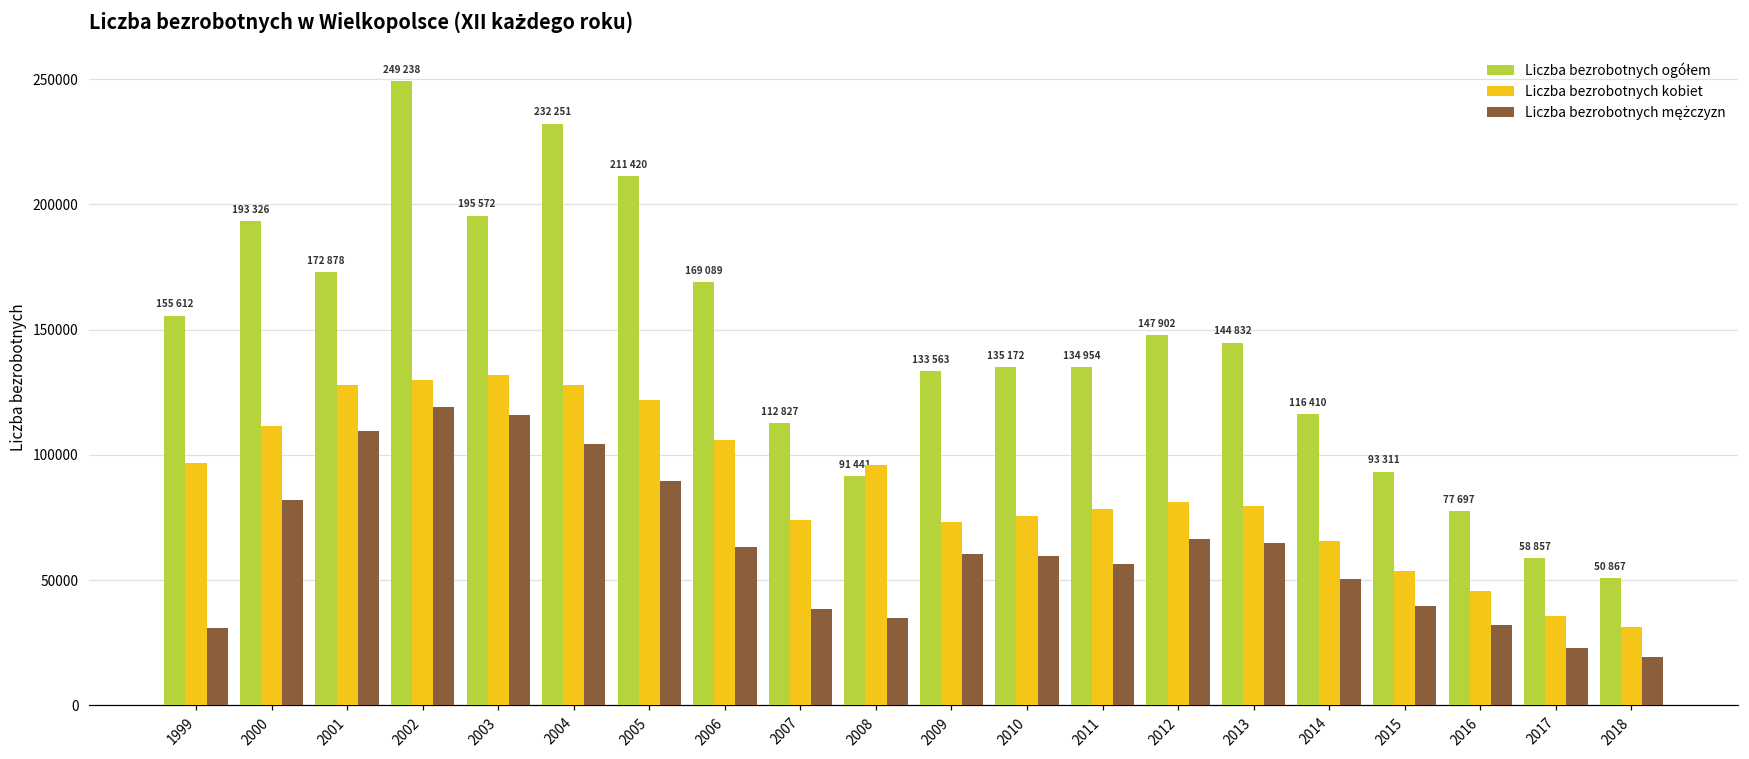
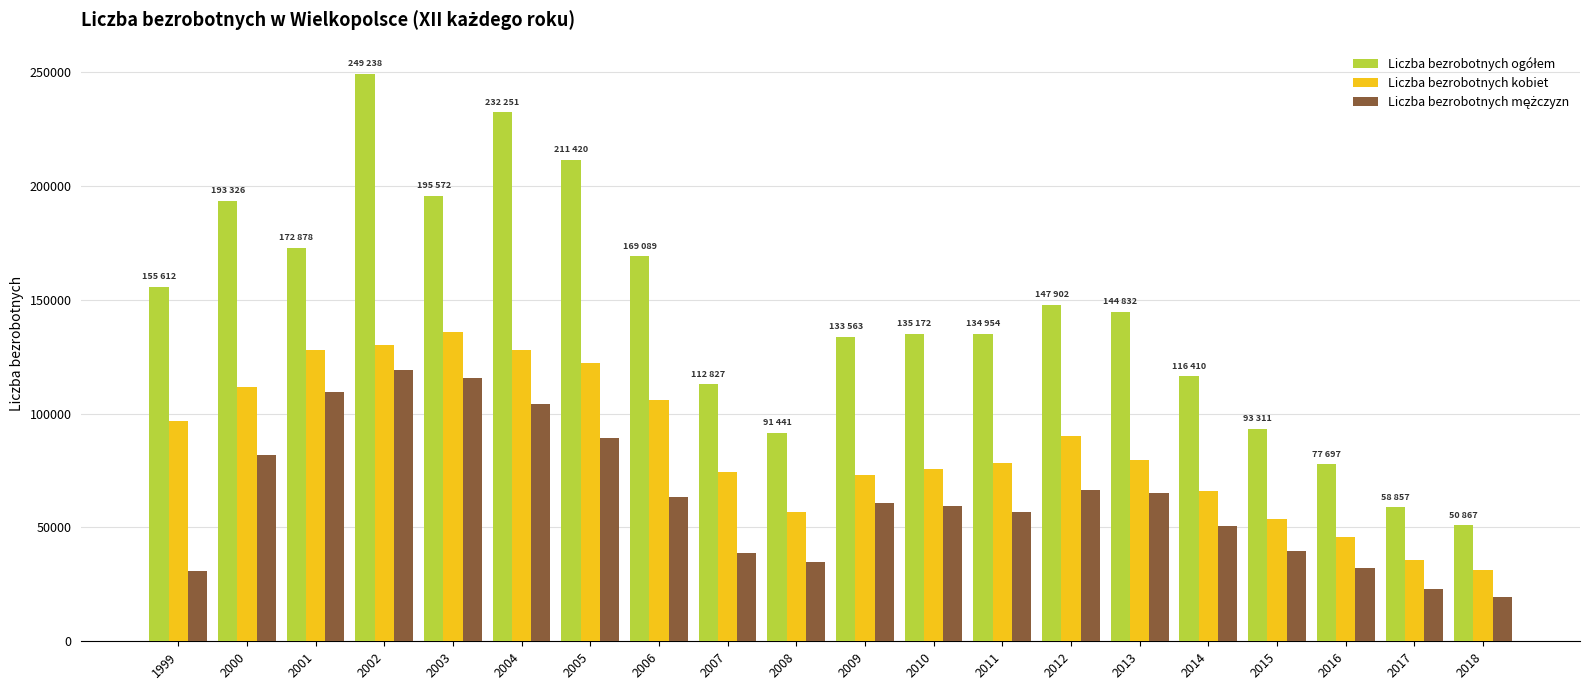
  {
    "Liczba bezrobotnych kobiet": {
      "1999": 97000,
      "2000": 111000,
      "2001": 128000,
      "2002": 130000,
-     "2003": 132000,
+     "2003": 136000,
      "2004": 128000,
      "2005": 122000,
      "2006": 106000,
      "2007": 74000,
-     "2008": 96000,
+     "2008": 57000,
      "2009": 73000,
      "2010": 76000,
      "2011": 78000,
-     "2012": 81000,
+     "2012": 90000,
      "2013": 80000,
      "2014": 66000,
      "2015": 54000,
      "2016": 46000,
      "2017": 36000,
      "2018": 31000
    },
    "Liczba bezrobotnych mężczyzn": {
      "1999": 31000,
      "2000": 82000,
      "2001": 109000,
      "2002": 119000,
      "2003": 116000,
      "2004": 104000,
      "2005": 89000,
      "2006": 63000,
      "2007": 39000,
      "2008": 35000,
      "2009": 61000,
      "2010": 59000,
      "2011": 57000,
      "2012": 67000,
      "2013": 65000,
      "2014": 51000,
      "2015": 40000,
      "2016": 32000,
      "2017": 23000,
      "2018": 19000
    }
  }
